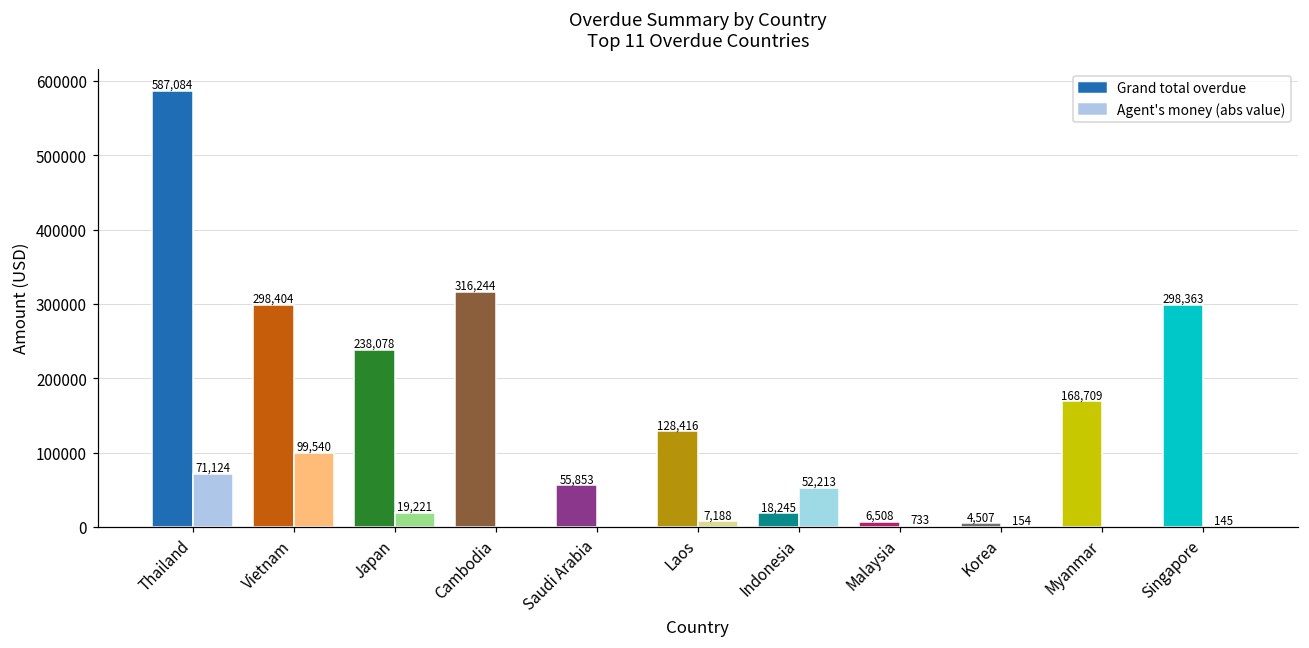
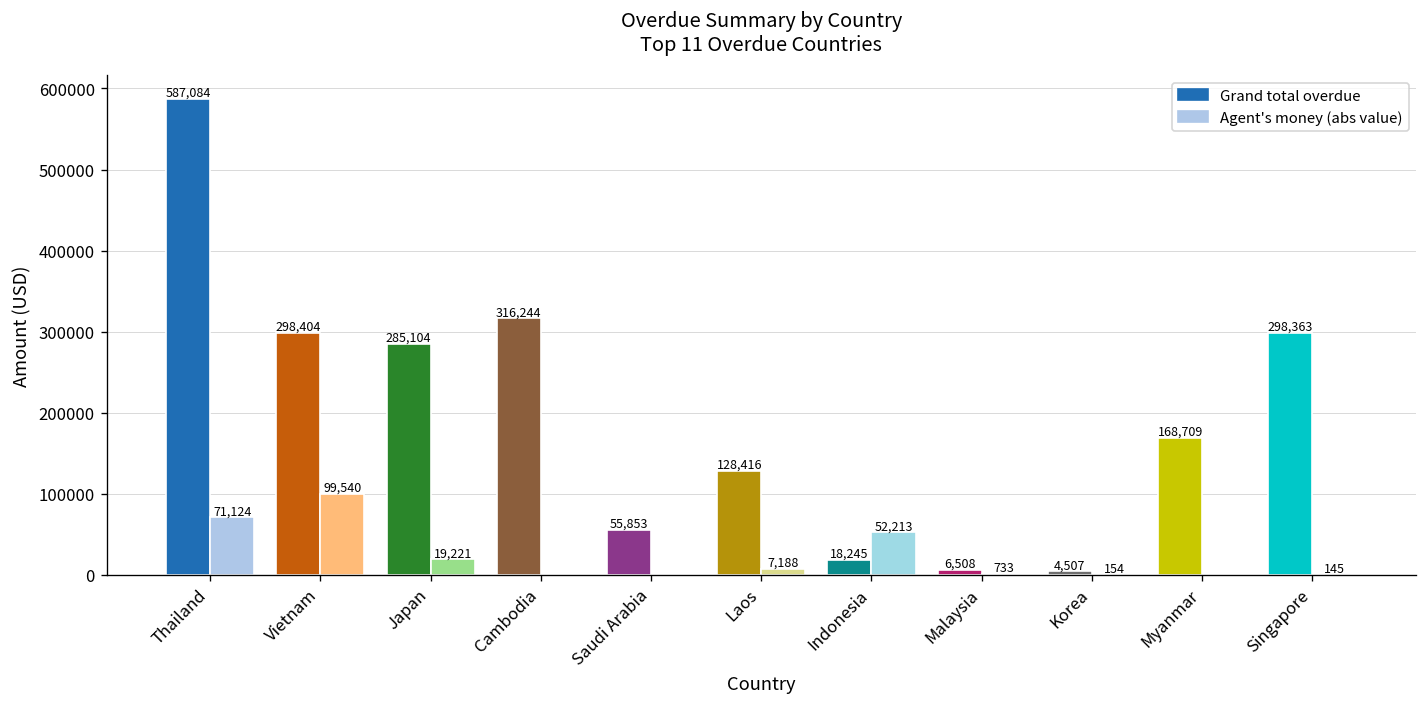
  {
    "Grand total overdue": {
      "Thailand": "587,084",
      "Vietnam": "298,404",
-     "Japan": "238,078",
+     "Japan": "285,104",
      "Cambodia": "316,244",
      "Saudi Arabia": "55,853",
      "Laos": "128,416",
      "Indonesia": "18,245",
      "Malaysia": "6,508",
      "Korea": "4,507",
      "Myanmar": "168,709",
      "Singapore": "298,363"
    },
    "Agent's money (abs value)": {
      "Thailand": "71,124",
      "Vietnam": "99,540",
      "Japan": "19,221",
      "Laos": "7,188",
      "Indonesia": "52,213",
      "Malaysia": "733",
      "Korea": "154",
      "Singapore": "145"
    }
  }
